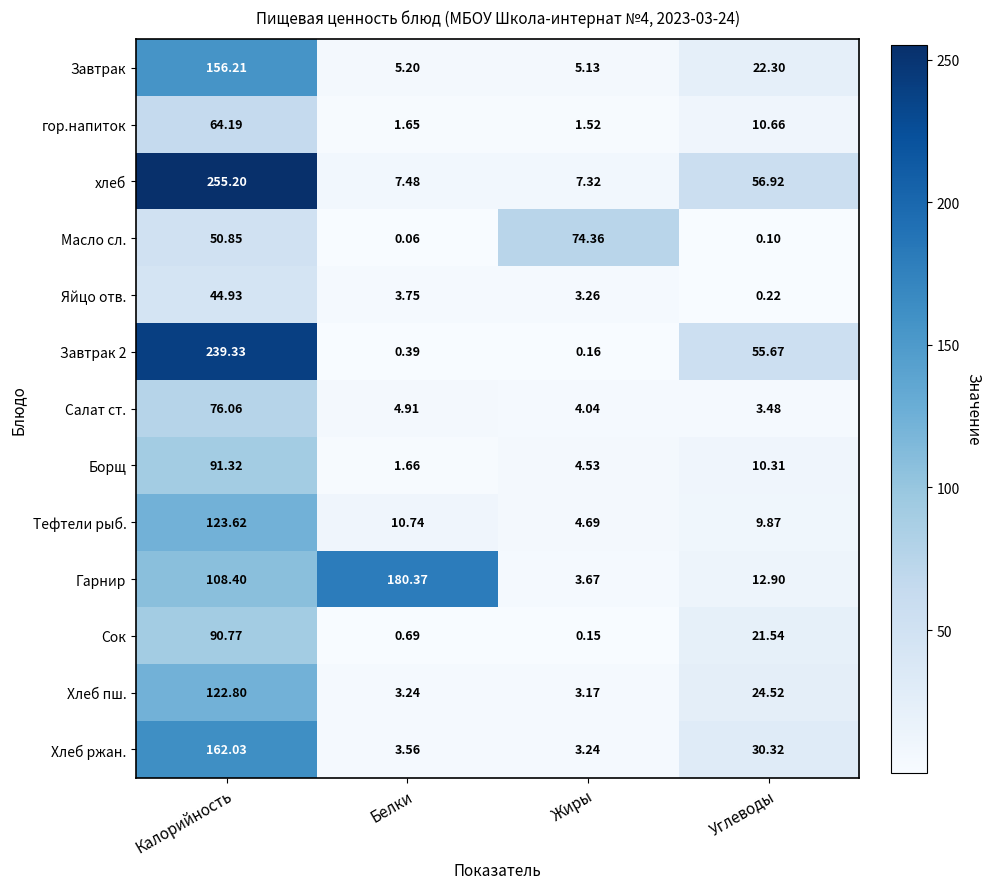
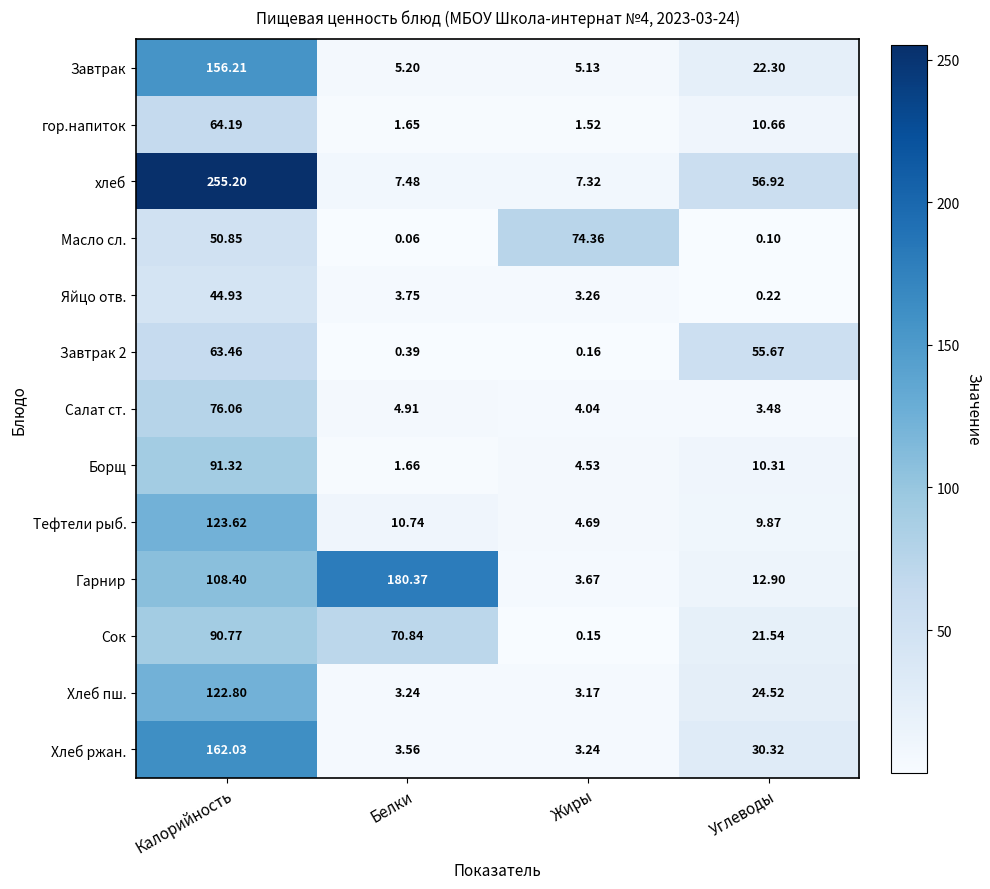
  {
    "Завтрак": {
      "Калорийность": 156.21,
      "Белки": 5.20,
      "Жиры": 5.13,
      "Углеводы": 22.30
    },
    "гор.напиток": {
      "Калорийность": 64.19,
      "Белки": 1.65,
      "Жиры": 1.52,
      "Углеводы": 10.66
    },
    "хлеб": {
      "Калорийность": 255.20,
      "Белки": 7.48,
      "Жиры": 7.32,
      "Углеводы": 56.92
    },
    "Масло сл.": {
      "Калорийность": 50.85,
      "Белки": 0.06,
      "Жиры": 74.36,
      "Углеводы": 0.10
    },
    "Яйцо отв.": {
      "Калорийность": 44.93,
      "Белки": 3.75,
      "Жиры": 3.26,
      "Углеводы": 0.22
    },
    "Завтрак 2": {
-     "Калорийность": 239.33,
+     "Калорийность": 63.46,
      "Белки": 0.39,
      "Жиры": 0.16,
      "Углеводы": 55.67
    },
    "Салат ст.": {
      "Калорийность": 76.06,
      "Белки": 4.91,
      "Жиры": 4.04,
      "Углеводы": 3.48
    },
    "Борщ": {
      "Калорийность": 91.32,
      "Белки": 1.66,
      "Жиры": 4.53,
      "Углеводы": 10.31
    },
    "Тефтели рыб.": {
      "Калорийность": 123.62,
      "Белки": 10.74,
      "Жиры": 4.69,
      "Углеводы": 9.87
    },
    "Гарнир": {
      "Калорийность": 108.40,
      "Белки": 180.37,
      "Жиры": 3.67,
      "Углеводы": 12.90
    },
    "Сок": {
      "Калорийность": 90.77,
-     "Белки": 0.69,
+     "Белки": 70.84,
      "Жиры": 0.15,
      "Углеводы": 21.54
    },
    "Хлеб пш.": {
      "Калорийность": 122.80,
      "Белки": 3.24,
      "Жиры": 3.17,
      "Углеводы": 24.52
    },
    "Хлеб ржан.": {
      "Калорийность": 162.03,
      "Белки": 3.56,
      "Жиры": 3.24,
      "Углеводы": 30.32
    }
  }
